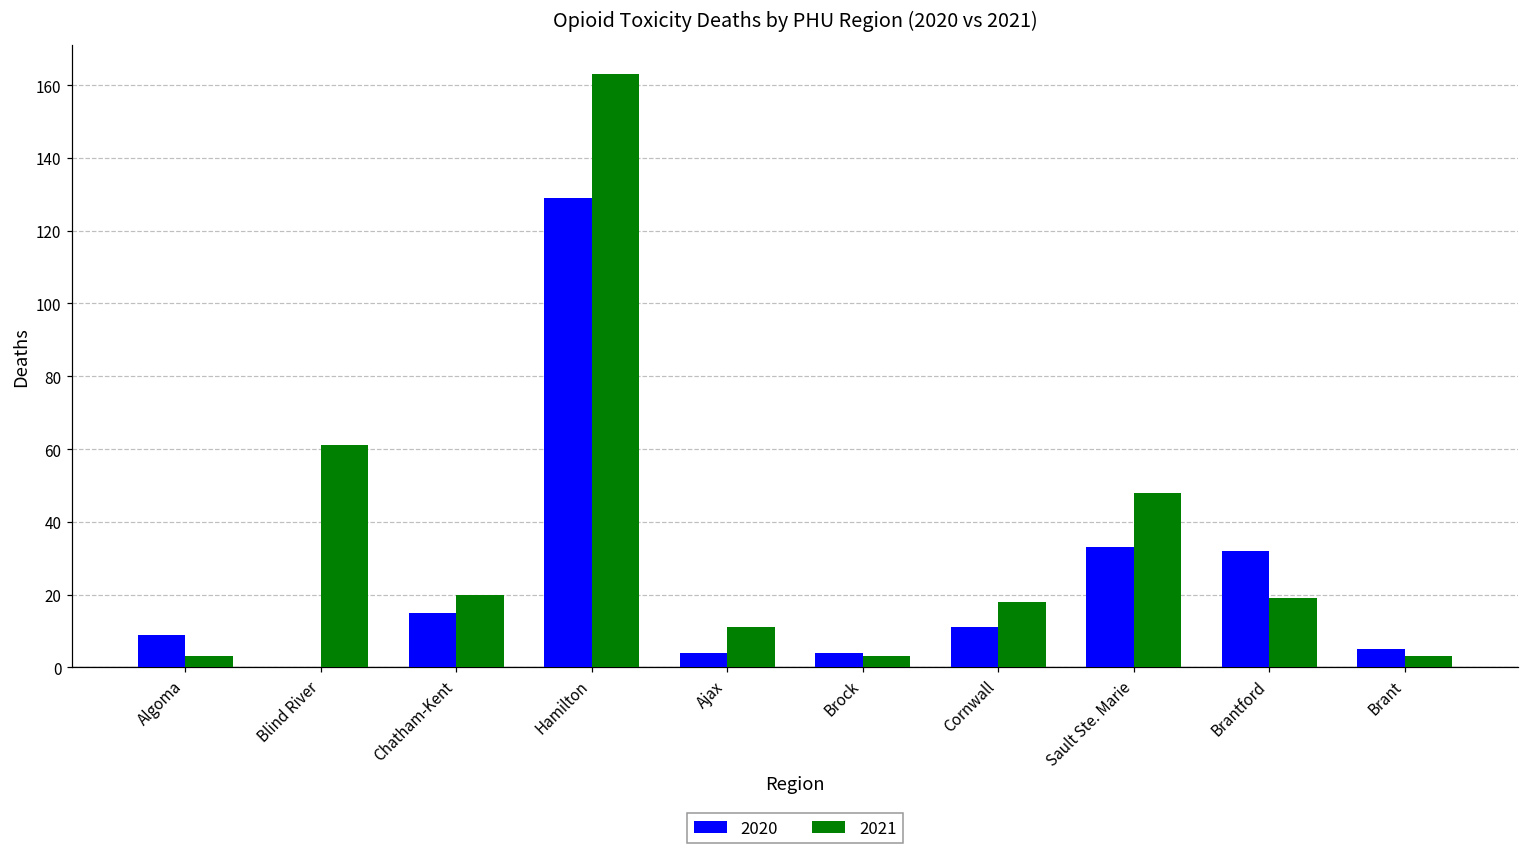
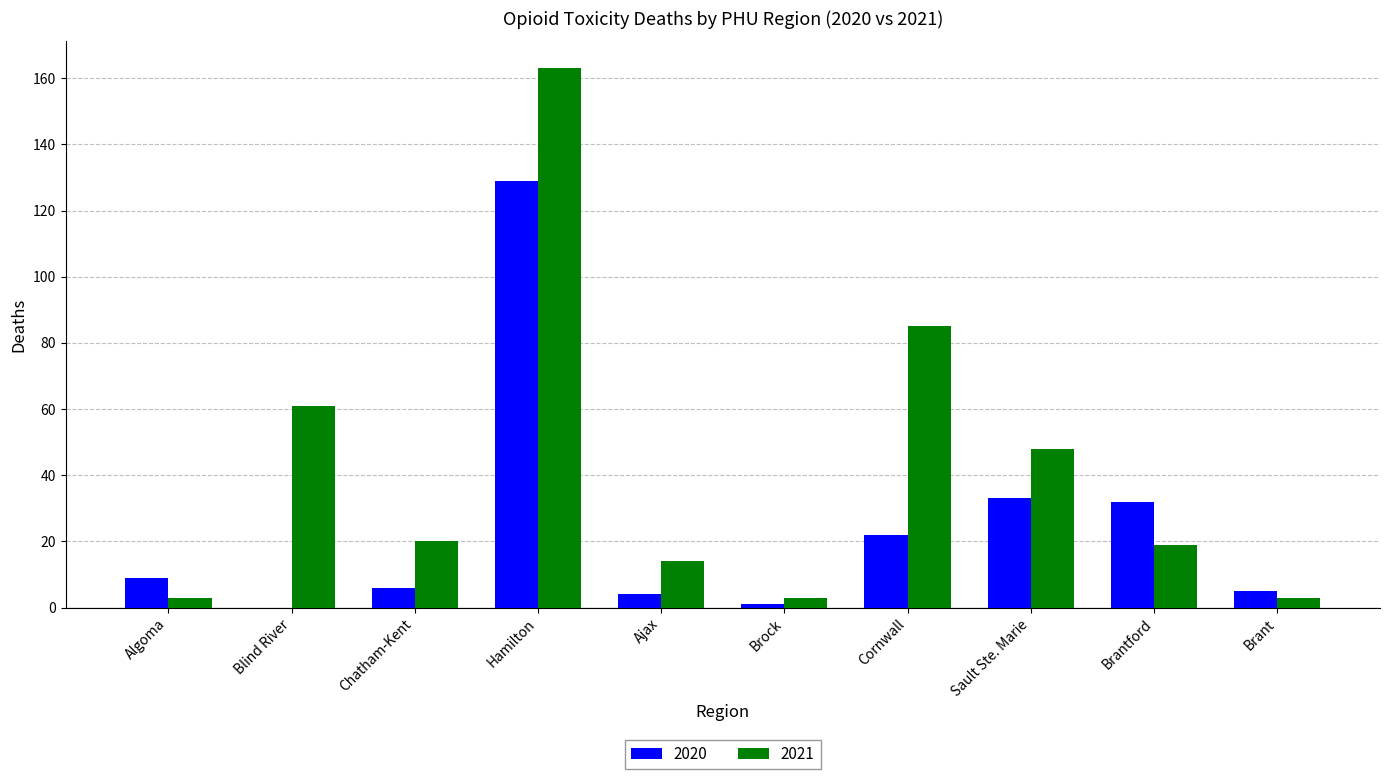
  {
    "2020": {
      "Algoma": 9,
      "Blind River": 0,
-     "Chatham-Kent": 15,
+     "Chatham-Kent": 6,
      "Hamilton": 129,
      "Ajax": 4,
-     "Brock": 4,
-     "Cornwall": 11,
+     "Brock": 1,
+     "Cornwall": 22,
      "Sault Ste. Marie": 33,
      "Brantford": 32,
      "Brant": 5
    },
    "2021": {
      "Algoma": 3,
      "Blind River": 61,
      "Chatham-Kent": 20,
      "Hamilton": 163,
-     "Ajax": 11,
+     "Ajax": 14,
      "Brock": 3,
-     "Cornwall": 18,
+     "Cornwall": 85,
      "Sault Ste. Marie": 48,
      "Brantford": 19,
      "Brant": 3
    }
  }
